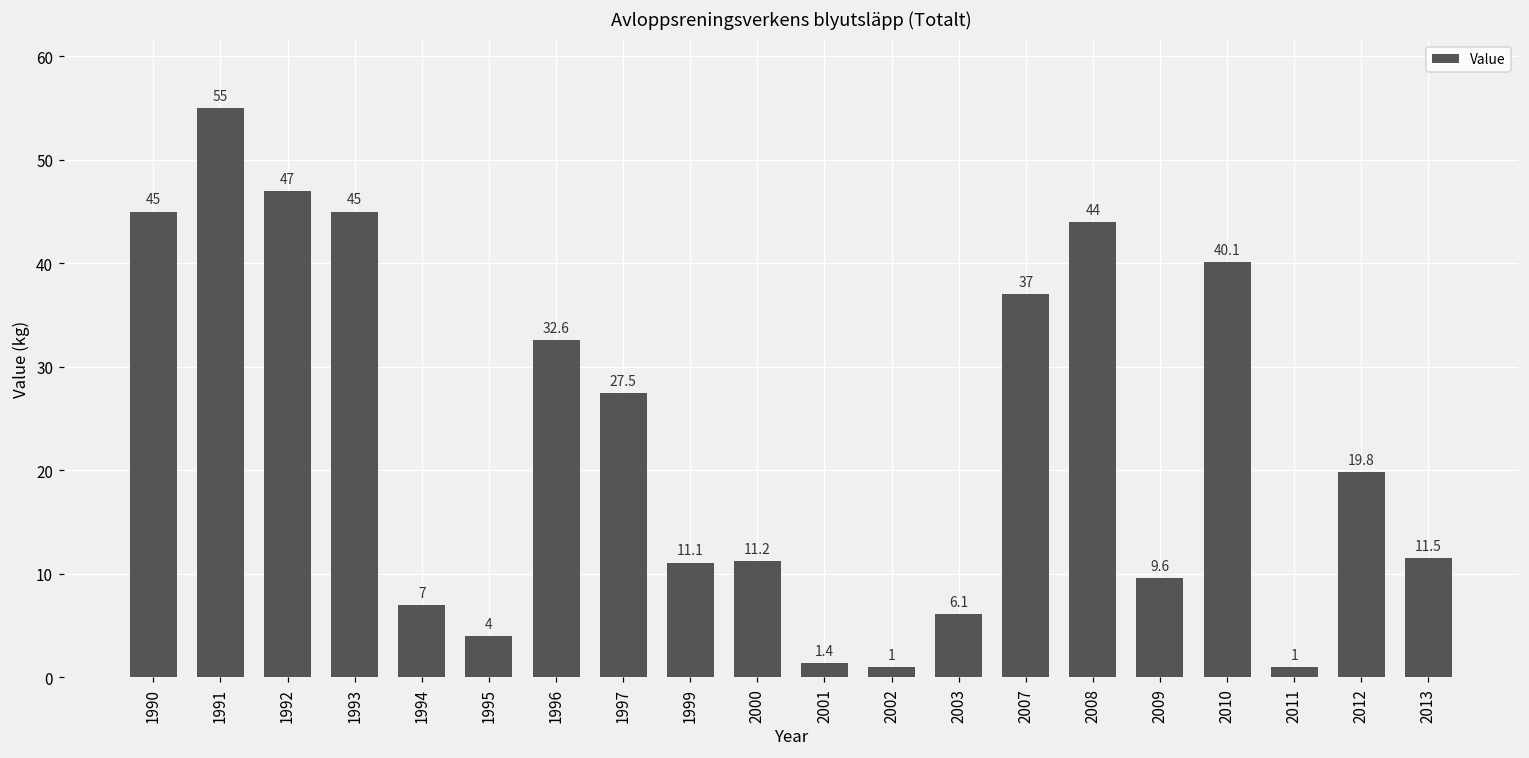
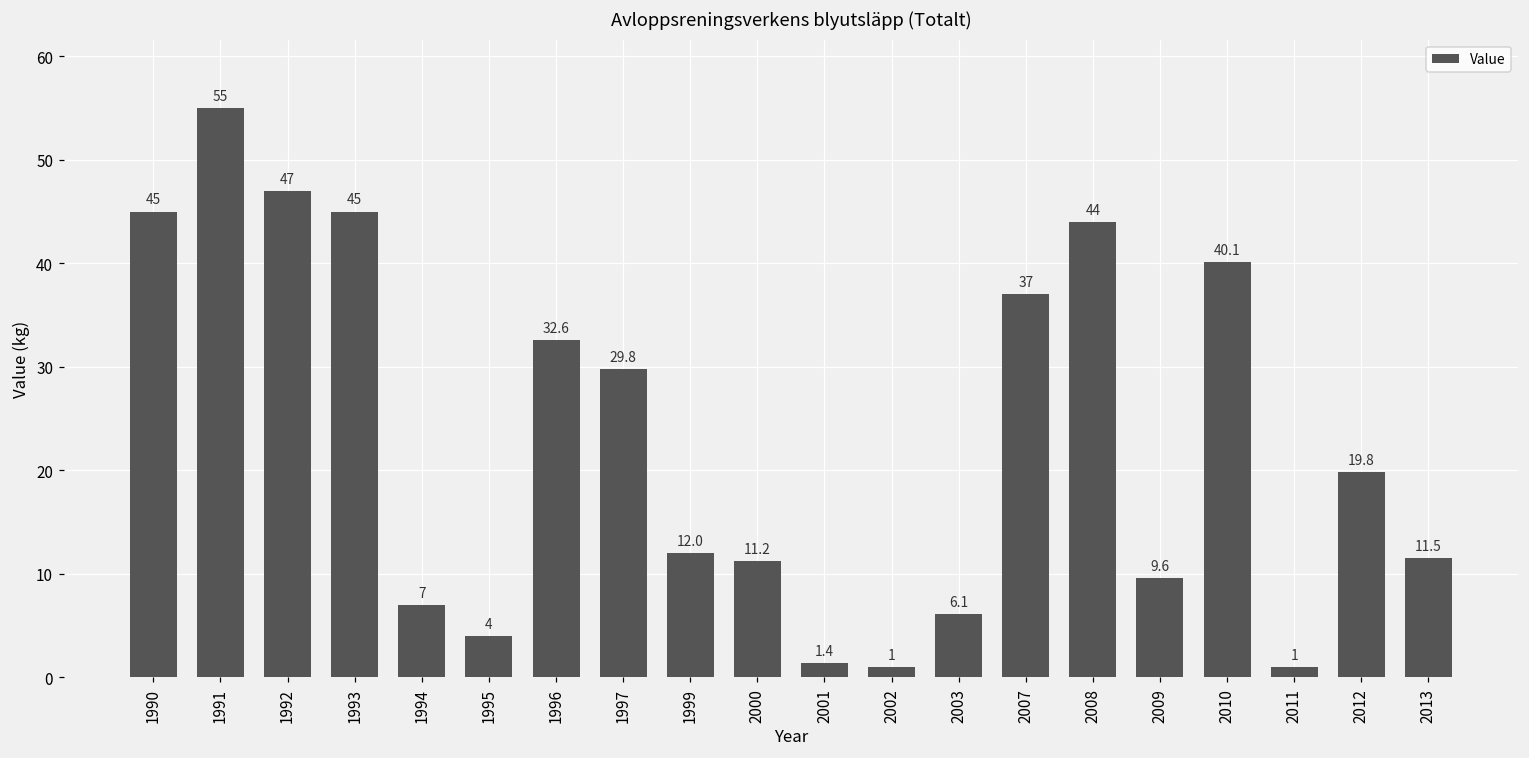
  {
    "1990": 45,
    "1991": 55,
    "1992": 47,
    "1993": 45,
    "1994": 7,
    "1995": 4,
    "1996": 32.6,
-   "1997": 27.5,
-   "1999": 11.1,
+   "1997": 29.8,
+   "1999": 12.0,
    "2000": 11.2,
    "2001": 1.4,
    "2002": 1,
    "2003": 6.1,
    "2007": 37,
    "2008": 44,
    "2009": 9.6,
    "2010": 40.1,
    "2011": 1,
    "2012": 19.8,
    "2013": 11.5
  }
